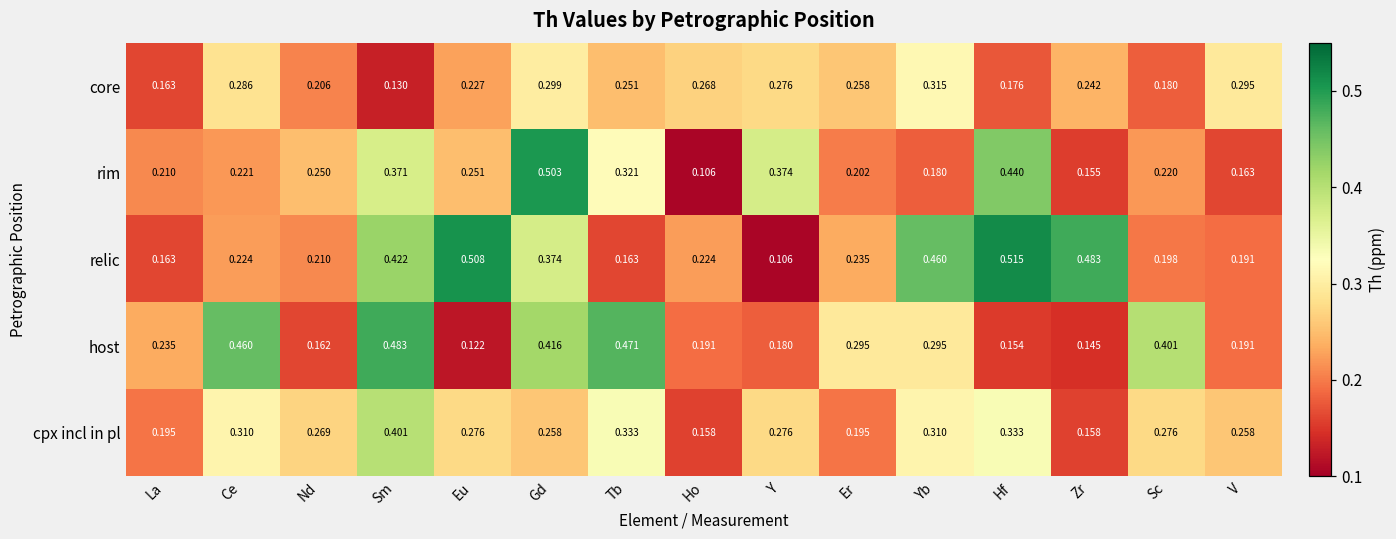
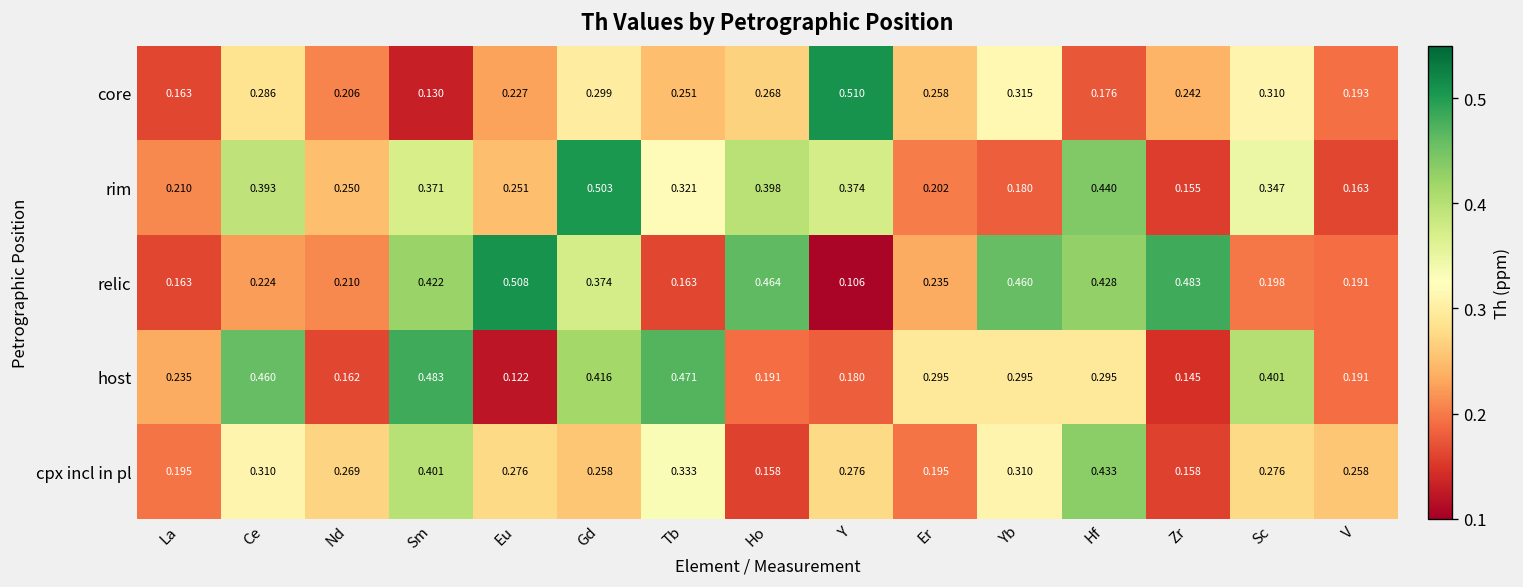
  {
    "core": {
      "La": 0.163,
      "Ce": 0.286,
      "Nd": 0.206,
      "Sm": 0.130,
      "Eu": 0.227,
      "Gd": 0.299,
      "Tb": 0.251,
      "Ho": 0.268,
-     "Y": 0.276,
+     "Y": 0.510,
      "Er": 0.258,
      "Yb": 0.315,
      "Hf": 0.176,
      "Zr": 0.242,
-     "Sc": 0.180,
-     "V": 0.295
+     "Sc": 0.310,
+     "V": 0.193
    },
    "rim": {
      "La": 0.210,
-     "Ce": 0.221,
+     "Ce": 0.393,
      "Nd": 0.250,
      "Sm": 0.371,
      "Eu": 0.251,
      "Gd": 0.503,
      "Tb": 0.321,
-     "Ho": 0.106,
+     "Ho": 0.398,
      "Y": 0.374,
      "Er": 0.202,
      "Yb": 0.180,
      "Hf": 0.440,
      "Zr": 0.155,
-     "Sc": 0.220,
+     "Sc": 0.347,
      "V": 0.163
    },
    "relic": {
      "La": 0.163,
      "Ce": 0.224,
      "Nd": 0.210,
      "Sm": 0.422,
      "Eu": 0.508,
      "Gd": 0.374,
      "Tb": 0.163,
-     "Ho": 0.224,
+     "Ho": 0.464,
      "Y": 0.106,
      "Er": 0.235,
      "Yb": 0.460,
-     "Hf": 0.515,
+     "Hf": 0.428,
      "Zr": 0.483,
      "Sc": 0.198,
      "V": 0.191
    },
    "host": {
      "La": 0.235,
      "Ce": 0.460,
      "Nd": 0.162,
      "Sm": 0.483,
      "Eu": 0.122,
      "Gd": 0.416,
      "Tb": 0.471,
      "Ho": 0.191,
      "Y": 0.180,
      "Er": 0.295,
      "Yb": 0.295,
-     "Hf": 0.154,
+     "Hf": 0.295,
      "Zr": 0.145,
      "Sc": 0.401,
      "V": 0.191
    },
    "cpx incl in pl": {
      "La": 0.195,
      "Ce": 0.310,
      "Nd": 0.269,
      "Sm": 0.401,
      "Eu": 0.276,
      "Gd": 0.258,
      "Tb": 0.333,
      "Ho": 0.158,
      "Y": 0.276,
      "Er": 0.195,
      "Yb": 0.310,
-     "Hf": 0.333,
+     "Hf": 0.433,
      "Zr": 0.158,
      "Sc": 0.276,
      "V": 0.258
    }
  }
